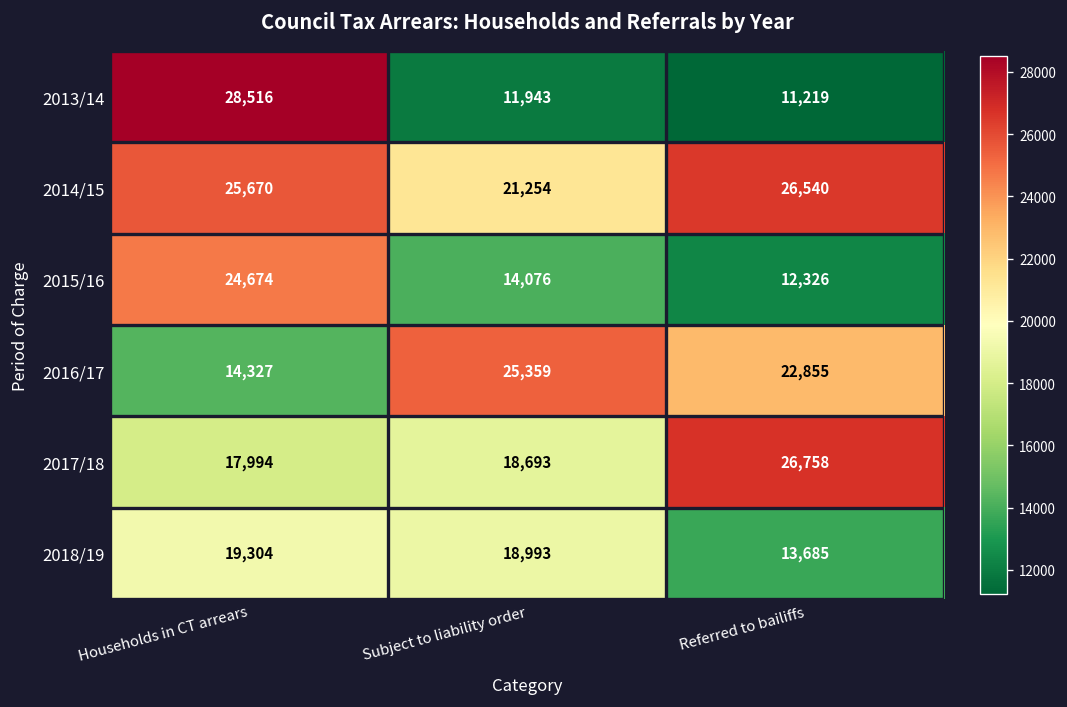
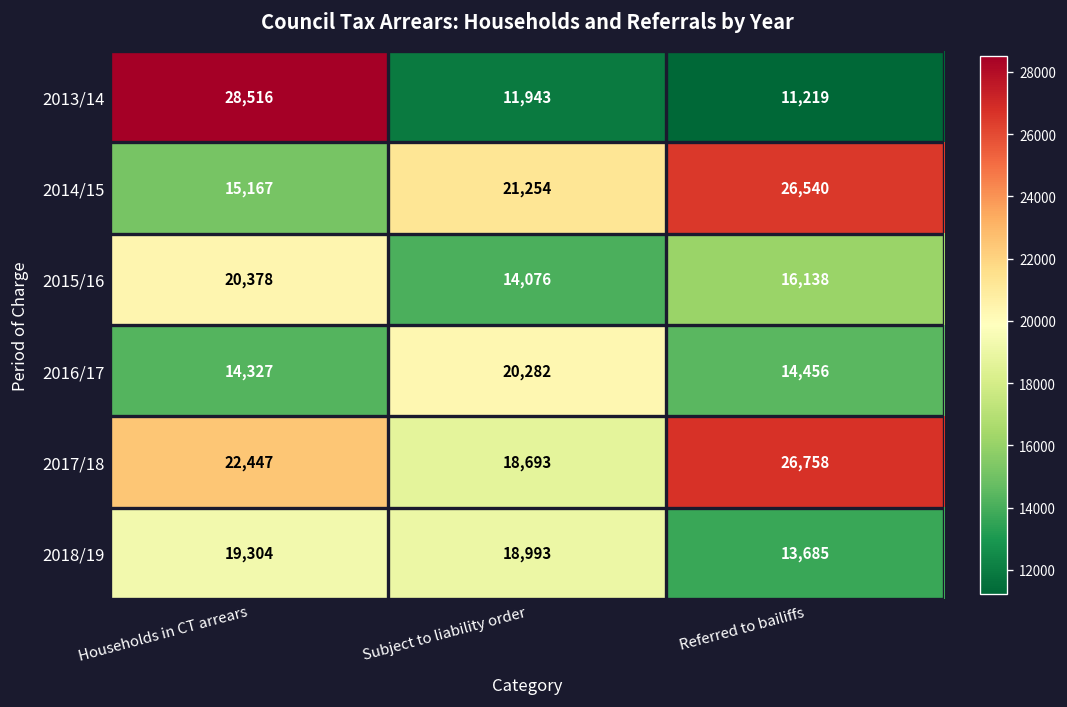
  {
    "2013/14": {
      "Households in CT arrears": "28,516",
      "Subject to liability order": "11,943",
      "Referred to bailiffs": "11,219"
    },
    "2014/15": {
-     "Households in CT arrears": "25,670",
+     "Households in CT arrears": "15,167",
      "Subject to liability order": "21,254",
      "Referred to bailiffs": "26,540"
    },
    "2015/16": {
-     "Households in CT arrears": "24,674",
+     "Households in CT arrears": "20,378",
      "Subject to liability order": "14,076",
-     "Referred to bailiffs": "12,326"
+     "Referred to bailiffs": "16,138"
    },
    "2016/17": {
      "Households in CT arrears": "14,327",
-     "Subject to liability order": "25,359",
-     "Referred to bailiffs": "22,855"
+     "Subject to liability order": "20,282",
+     "Referred to bailiffs": "14,456"
    },
    "2017/18": {
-     "Households in CT arrears": "17,994",
+     "Households in CT arrears": "22,447",
      "Subject to liability order": "18,693",
      "Referred to bailiffs": "26,758"
    },
    "2018/19": {
      "Households in CT arrears": "19,304",
      "Subject to liability order": "18,993",
      "Referred to bailiffs": "13,685"
    }
  }
